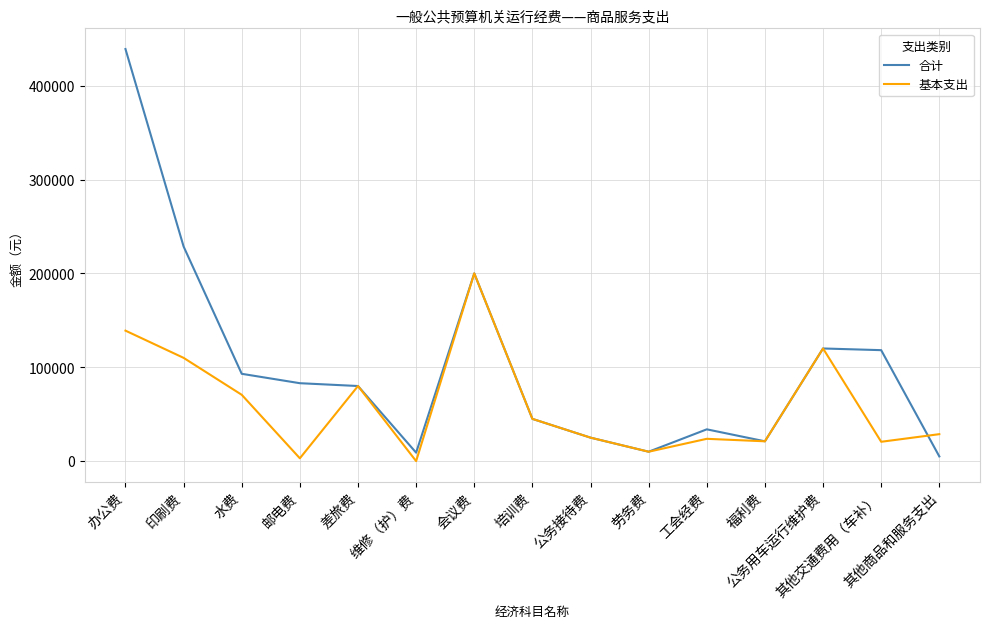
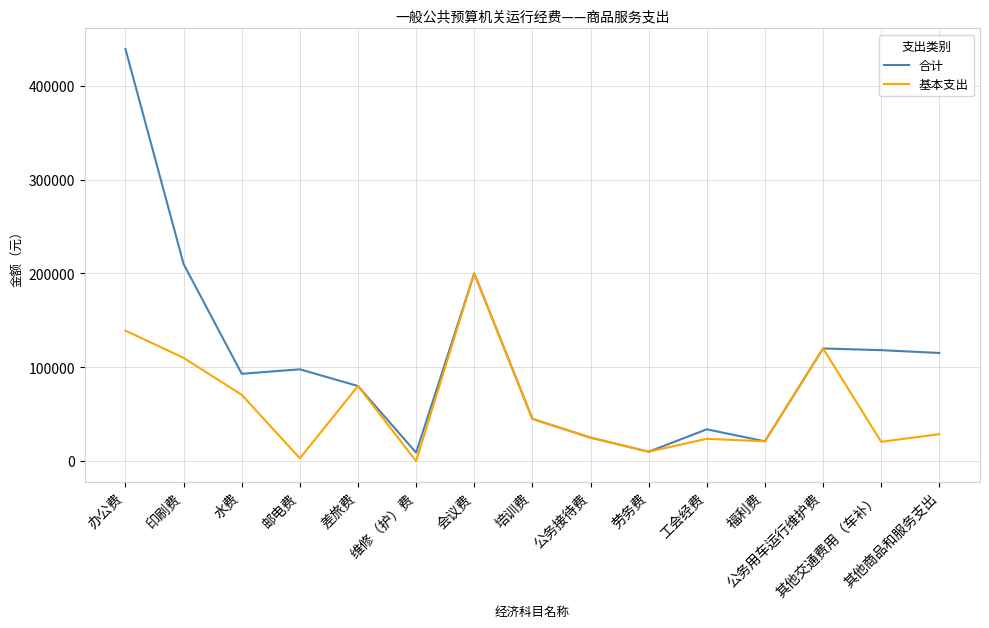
  {
    "合计": {
      "办公费": 440000,
-     "印刷费": 230000,
+     "印刷费": 210000,
      "水费": 90000,
-     "邮电费": 80000,
+     "邮电费": 100000,
      "维修（护）费": 10000,
      "工会经费": 30000,
      "其他交通费用（车补）": 120000,
-     "其他商品和服务支出": 10000
+     "其他商品和服务支出": 120000
    },
    "基本支出": {
      "办公费": 140000,
      "印刷费": 110000,
      "水费": 70000,
      "邮电费": 0,
      "维修（护）费": 0,
      "工会经费": 20000,
      "其他交通费用（车补）": 20000,
      "其他商品和服务支出": 30000
    }
  }
